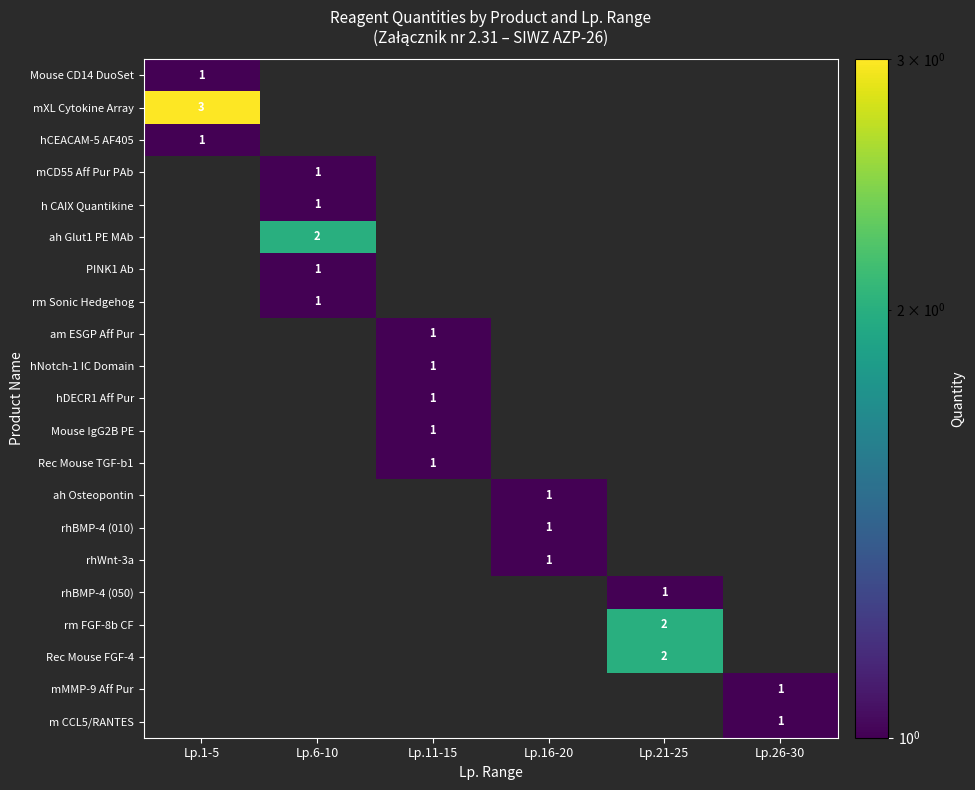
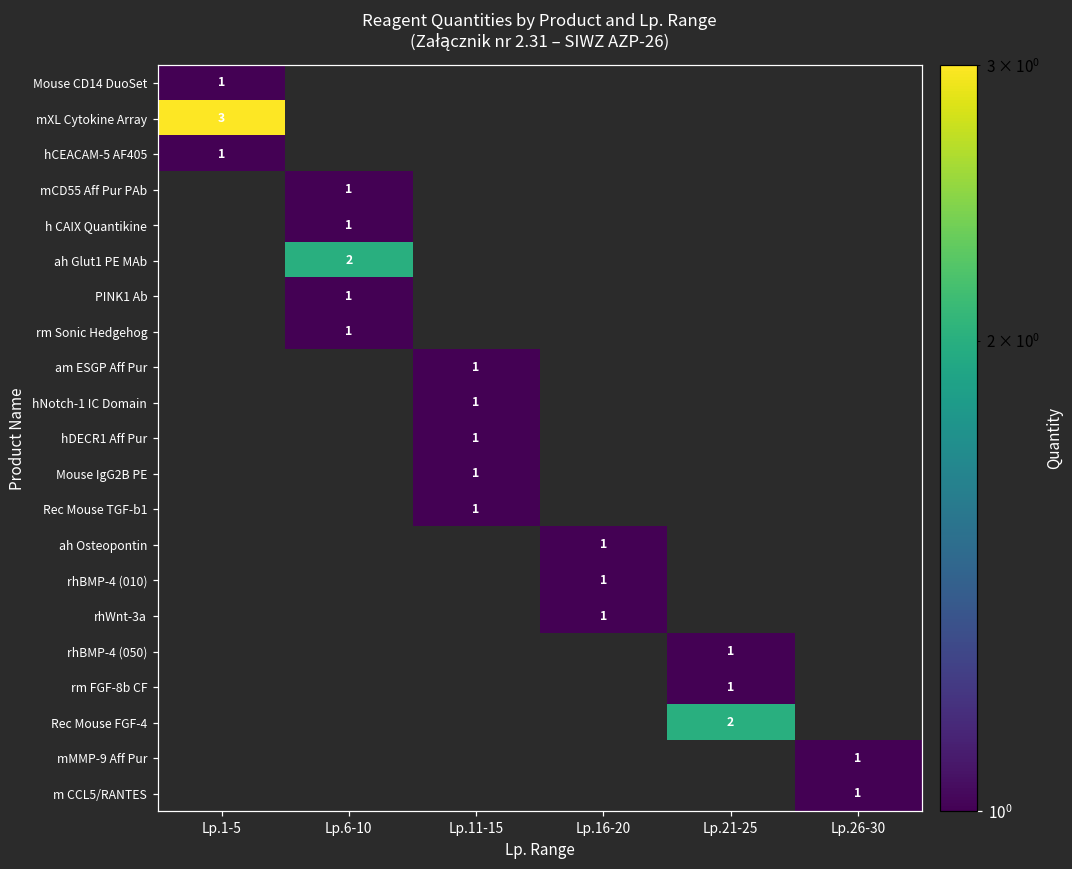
  {
    "Mouse CD14 DuoSet": {
      "Lp.1-5": 1
    },
    "mXL Cytokine Array": {
      "Lp.1-5": 3
    },
    "hCEACAM-5 AF405": {
      "Lp.1-5": 1
    },
    "mCD55 Aff Pur PAb": {
      "Lp.6-10": 1
    },
    "h CAIX Quantikine": {
      "Lp.6-10": 1
    },
    "ah Glut1 PE MAb": {
      "Lp.6-10": 2
    },
    "PINK1 Ab": {
      "Lp.6-10": 1
    },
    "rm Sonic Hedgehog": {
      "Lp.6-10": 1
    },
    "am ESGP Aff Pur": {
      "Lp.11-15": 1
    },
    "hNotch-1 IC Domain": {
      "Lp.11-15": 1
    },
    "hDECR1 Aff Pur": {
      "Lp.11-15": 1
    },
    "Mouse IgG2B PE": {
      "Lp.11-15": 1
    },
    "Rec Mouse TGF-b1": {
      "Lp.11-15": 1
    },
    "ah Osteopontin": {
      "Lp.16-20": 1
    },
    "rhBMP-4 (010)": {
      "Lp.16-20": 1
    },
    "rhWnt-3a": {
      "Lp.16-20": 1
    },
    "rhBMP-4 (050)": {
      "Lp.21-25": 1
    },
    "rm FGF-8b CF": {
-     "Lp.21-25": 2
+     "Lp.21-25": 1
    },
    "Rec Mouse FGF-4": {
      "Lp.21-25": 2
    },
    "mMMP-9 Aff Pur": {
      "Lp.26-30": 1
    },
    "m CCL5/RANTES": {
      "Lp.26-30": 1
    }
  }
